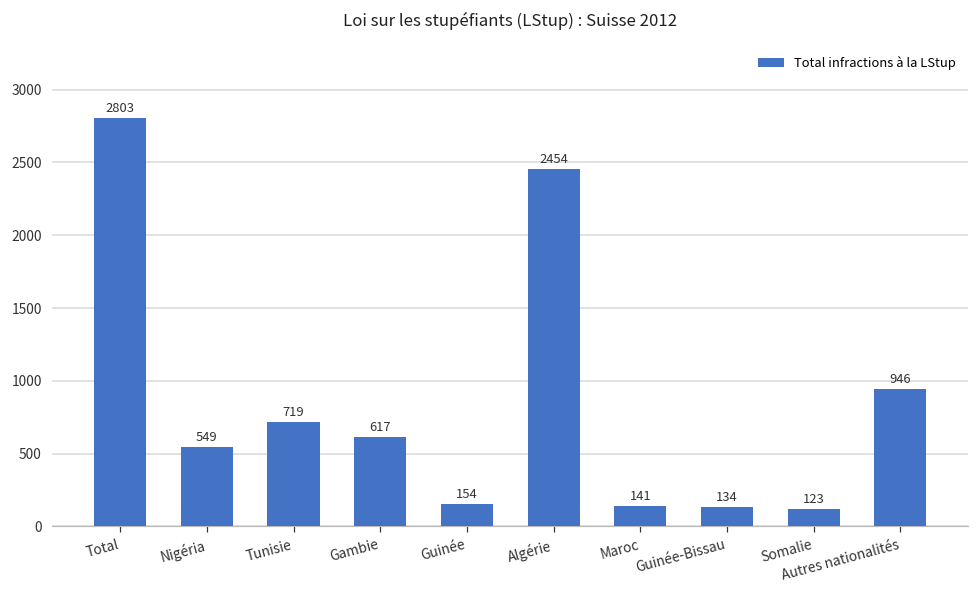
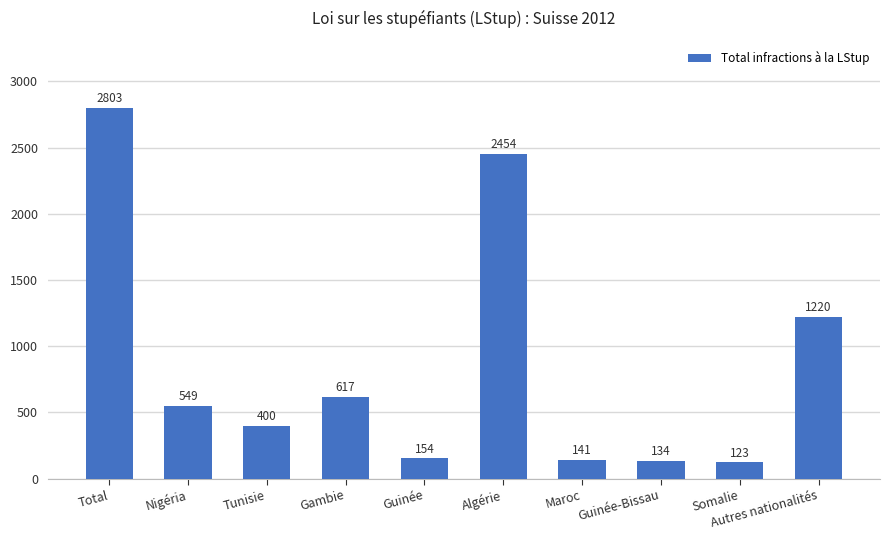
  {
    "Total": 2803,
    "Nigéria": 549,
-   "Tunisie": 719,
+   "Tunisie": 400,
    "Gambie": 617,
    "Guinée": 154,
    "Algérie": 2454,
    "Maroc": 141,
    "Guinée-Bissau": 134,
    "Somalie": 123,
-   "Autres nationalités": 946
+   "Autres nationalités": 1220
  }
